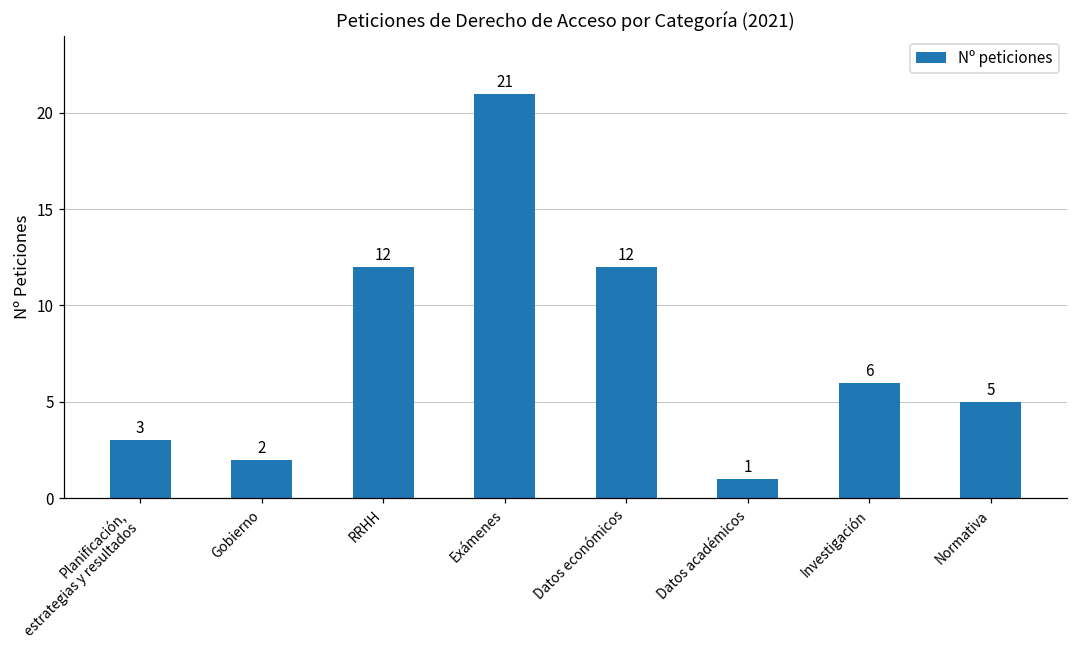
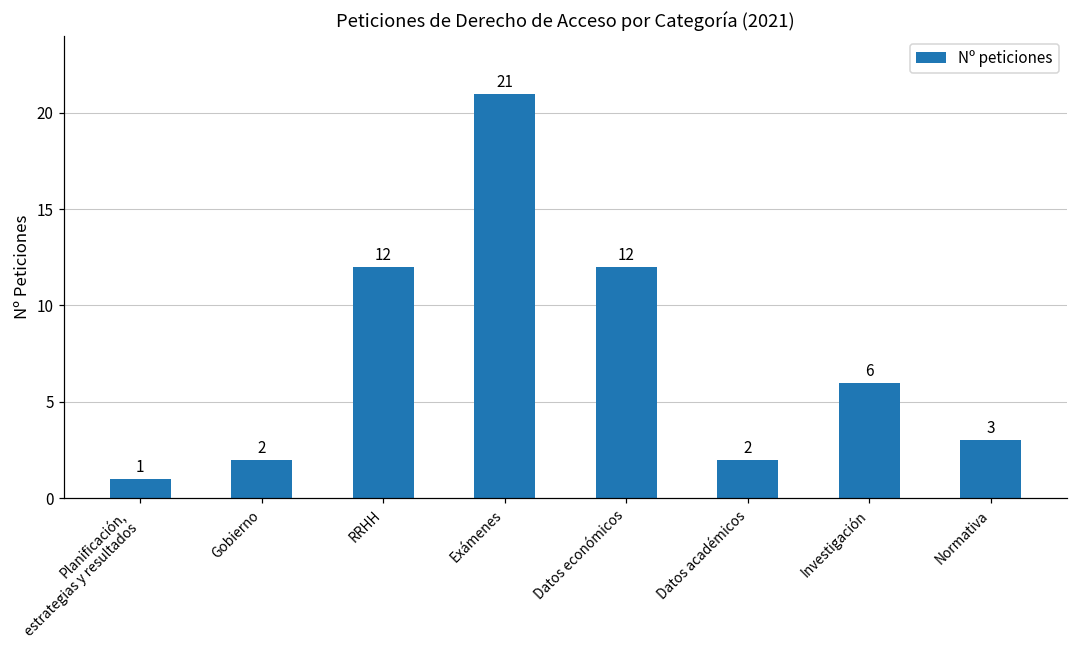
  {
-   "Planificación, estrategias y resultados": 3,
+   "Planificación, estrategias y resultados": 1,
    "Gobierno": 2,
    "RRHH": 12,
    "Exámenes": 21,
    "Datos económicos": 12,
-   "Datos académicos": 1,
+   "Datos académicos": 2,
    "Investigación": 6,
-   "Normativa": 5
+   "Normativa": 3
  }
